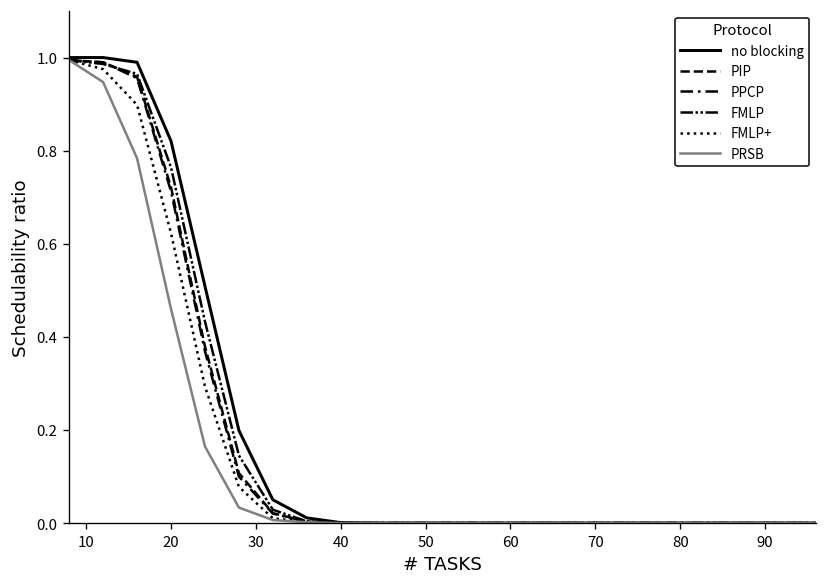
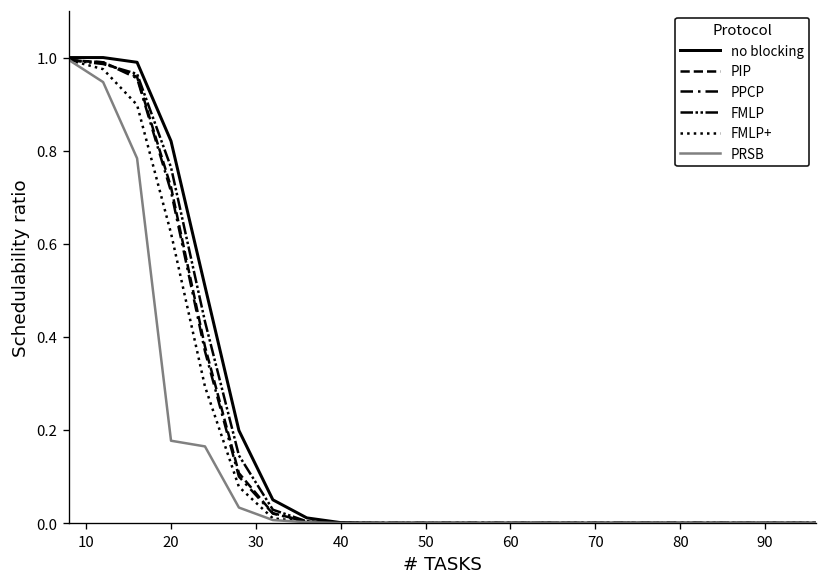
  {
    "PRSB": {
-     "20": 0.46
+     "20": 0.18
    }
  }
